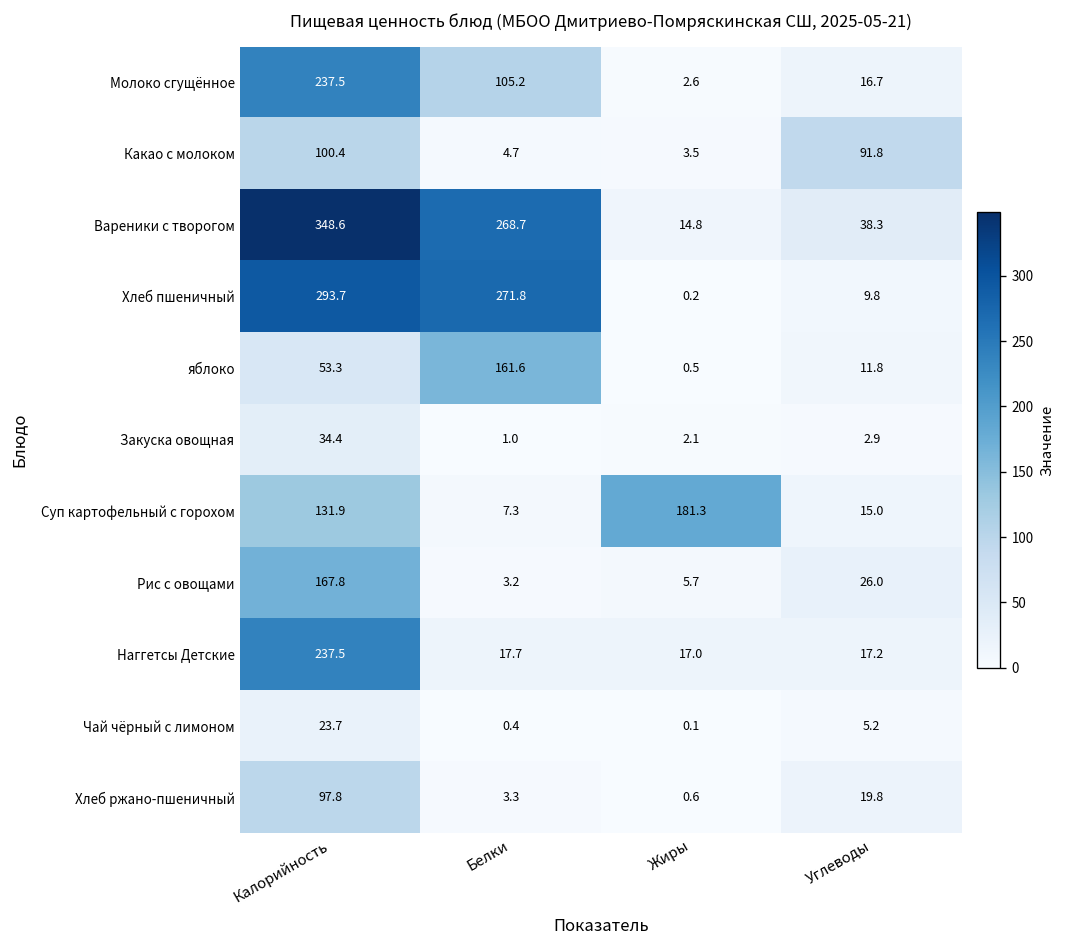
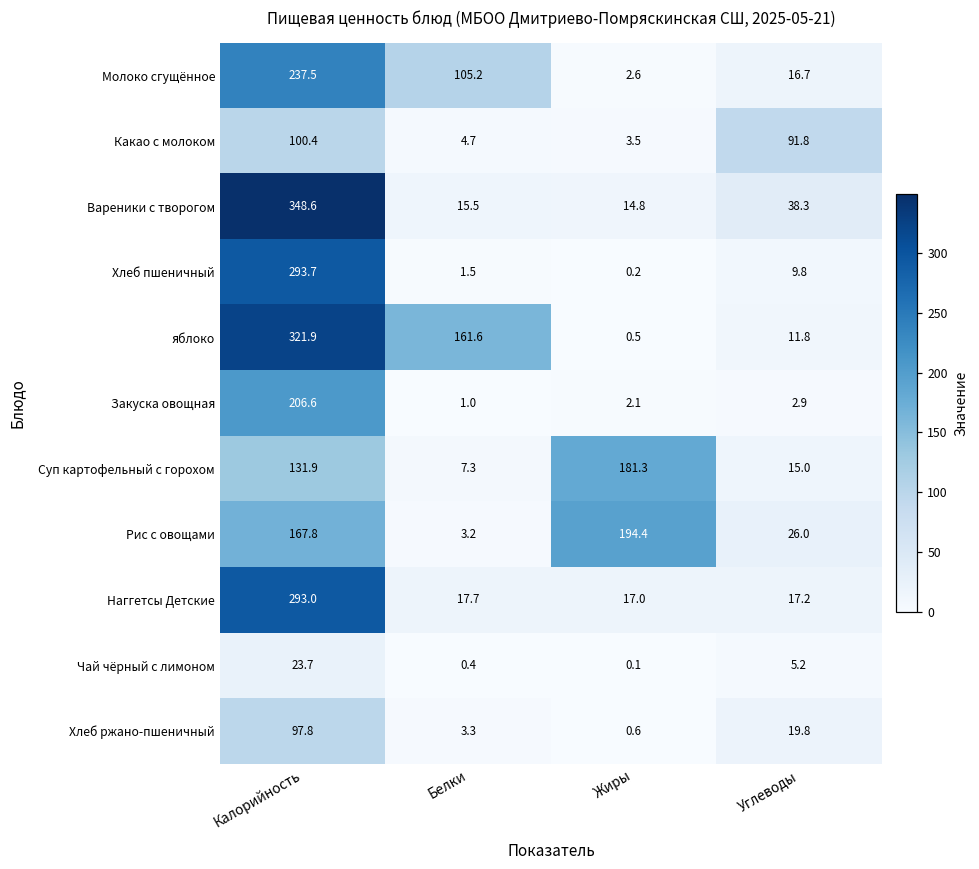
  {
    "Молоко сгущённое": {
      "Калорийность": 237.5,
      "Белки": 105.2,
      "Жиры": 2.6,
      "Углеводы": 16.7
    },
    "Какао с молоком": {
      "Калорийность": 100.4,
      "Белки": 4.7,
      "Жиры": 3.5,
      "Углеводы": 91.8
    },
    "Вареники с творогом": {
      "Калорийность": 348.6,
-     "Белки": 268.7,
+     "Белки": 15.5,
      "Жиры": 14.8,
      "Углеводы": 38.3
    },
    "Хлеб пшеничный": {
      "Калорийность": 293.7,
-     "Белки": 271.8,
+     "Белки": 1.5,
      "Жиры": 0.2,
      "Углеводы": 9.8
    },
    "яблоко": {
-     "Калорийность": 53.3,
+     "Калорийность": 321.9,
      "Белки": 161.6,
      "Жиры": 0.5,
      "Углеводы": 11.8
    },
    "Закуска овощная": {
-     "Калорийность": 34.4,
+     "Калорийность": 206.6,
      "Белки": 1.0,
      "Жиры": 2.1,
      "Углеводы": 2.9
    },
    "Суп картофельный с горохом": {
      "Калорийность": 131.9,
      "Белки": 7.3,
      "Жиры": 181.3,
      "Углеводы": 15.0
    },
    "Рис с овощами": {
      "Калорийность": 167.8,
      "Белки": 3.2,
-     "Жиры": 5.7,
+     "Жиры": 194.4,
      "Углеводы": 26.0
    },
    "Наггетсы Детские": {
-     "Калорийность": 237.5,
+     "Калорийность": 293.0,
      "Белки": 17.7,
      "Жиры": 17.0,
      "Углеводы": 17.2
    },
    "Чай чёрный с лимоном": {
      "Калорийность": 23.7,
      "Белки": 0.4,
      "Жиры": 0.1,
      "Углеводы": 5.2
    },
    "Хлеб ржано-пшеничный": {
      "Калорийность": 97.8,
      "Белки": 3.3,
      "Жиры": 0.6,
      "Углеводы": 19.8
    }
  }
